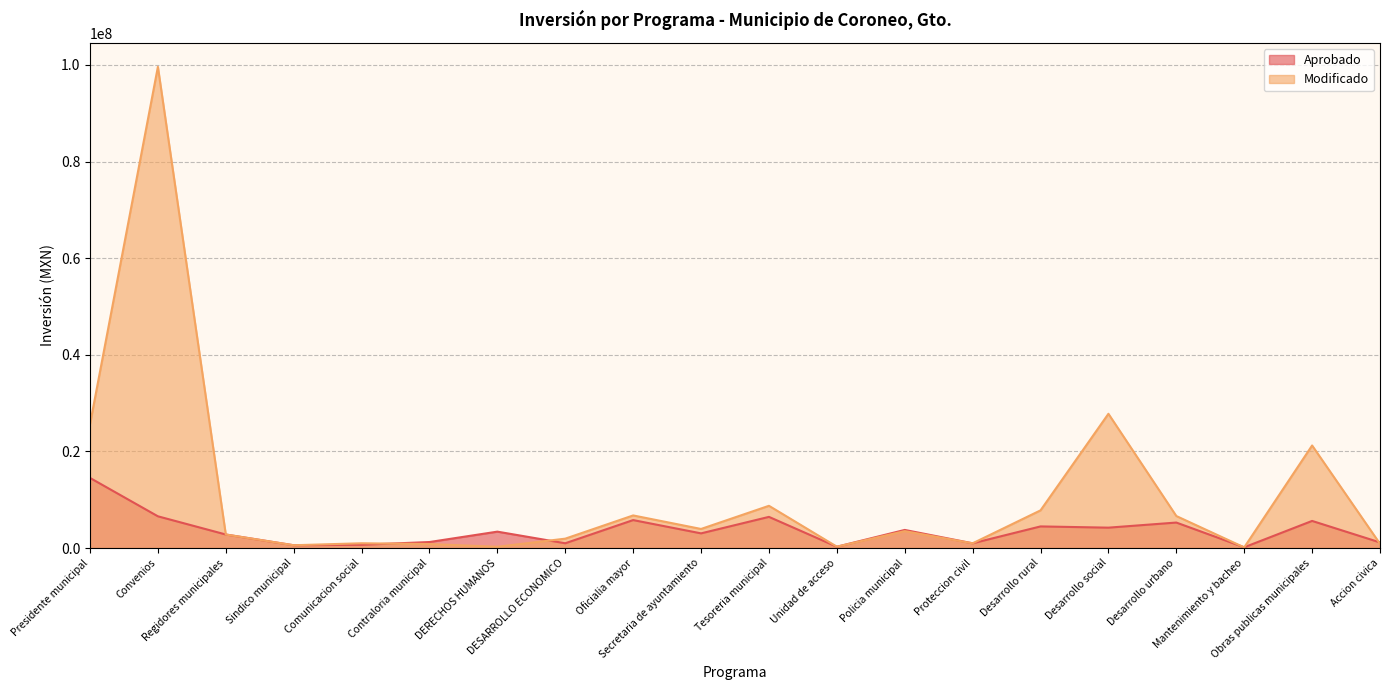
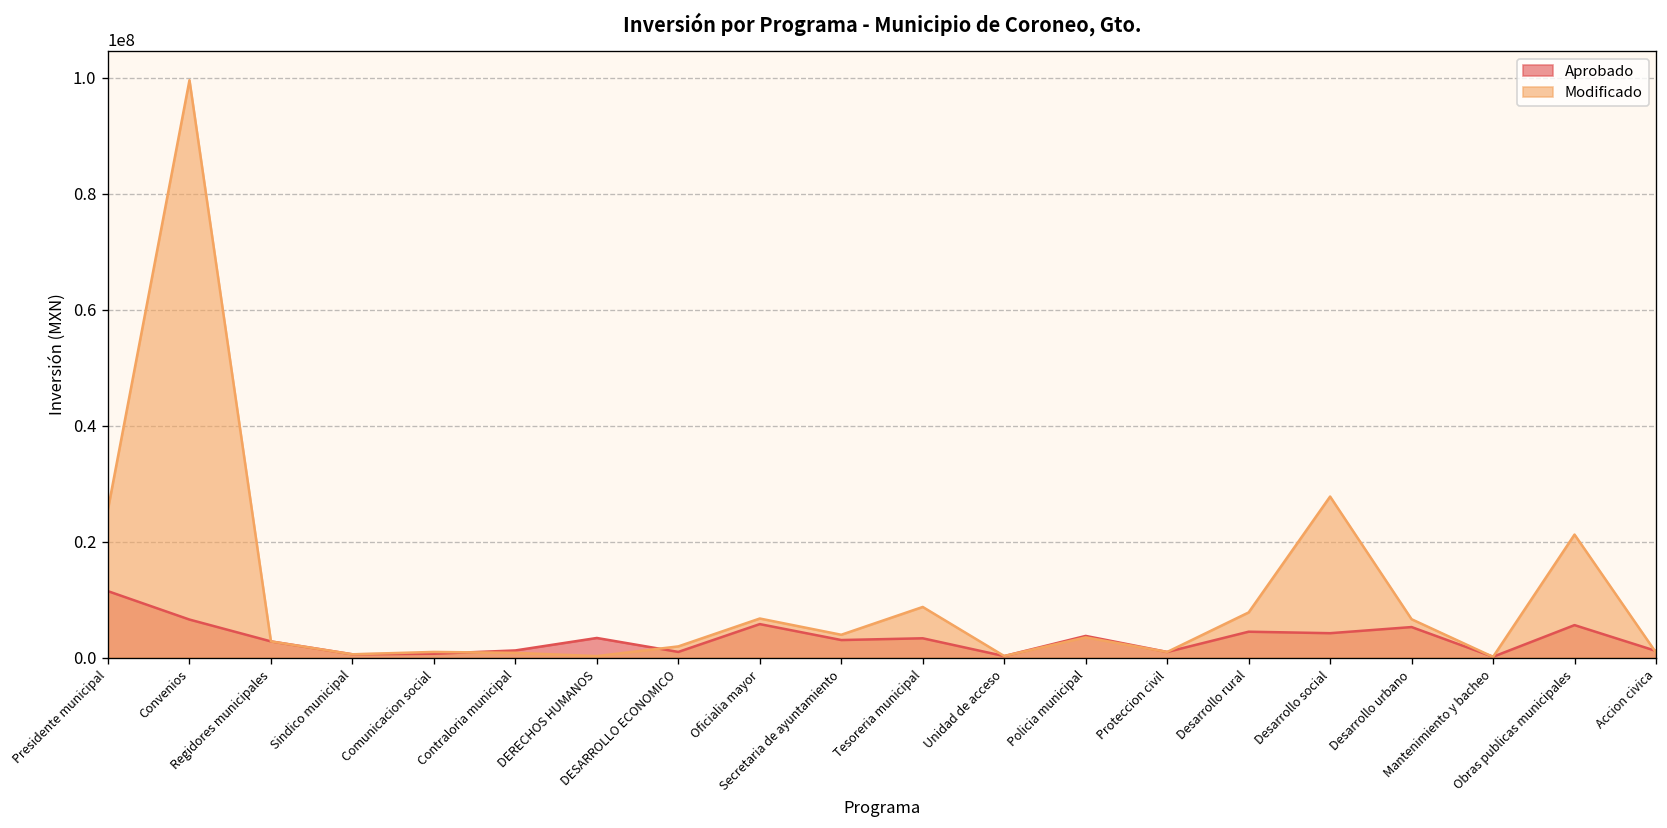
  {
    "Aprobado": {
-     "Presidente municipal": 15000000,
+     "Presidente municipal": 11000000,
      "Convenios": 7000000,
      "DERECHOS HUMANOS": 3000000,
      "DESARROLLO ECONOMICO": 1000000,
      "Oficialia mayor": 6000000,
      "Secretaria de ayuntamiento": 3000000,
-     "Tesoreria municipal": 6000000,
+     "Tesoreria municipal": 3000000,
      "Desarrollo rural": 4000000,
      "Desarrollo social": 4000000,
      "Desarrollo urbano": 5000000,
      "Obras publicas municipales": 6000000
    },
    "Modificado": {
      "Presidente municipal": 26000000,
      "Convenios": 100000000,
      "DERECHOS HUMANOS": 0,
      "DESARROLLO ECONOMICO": 2000000,
      "Oficialia mayor": 7000000,
      "Secretaria de ayuntamiento": 4000000,
      "Tesoreria municipal": 9000000,
      "Desarrollo rural": 8000000,
      "Desarrollo social": 28000000,
      "Desarrollo urbano": 7000000,
      "Obras publicas municipales": 21000000
    }
  }
